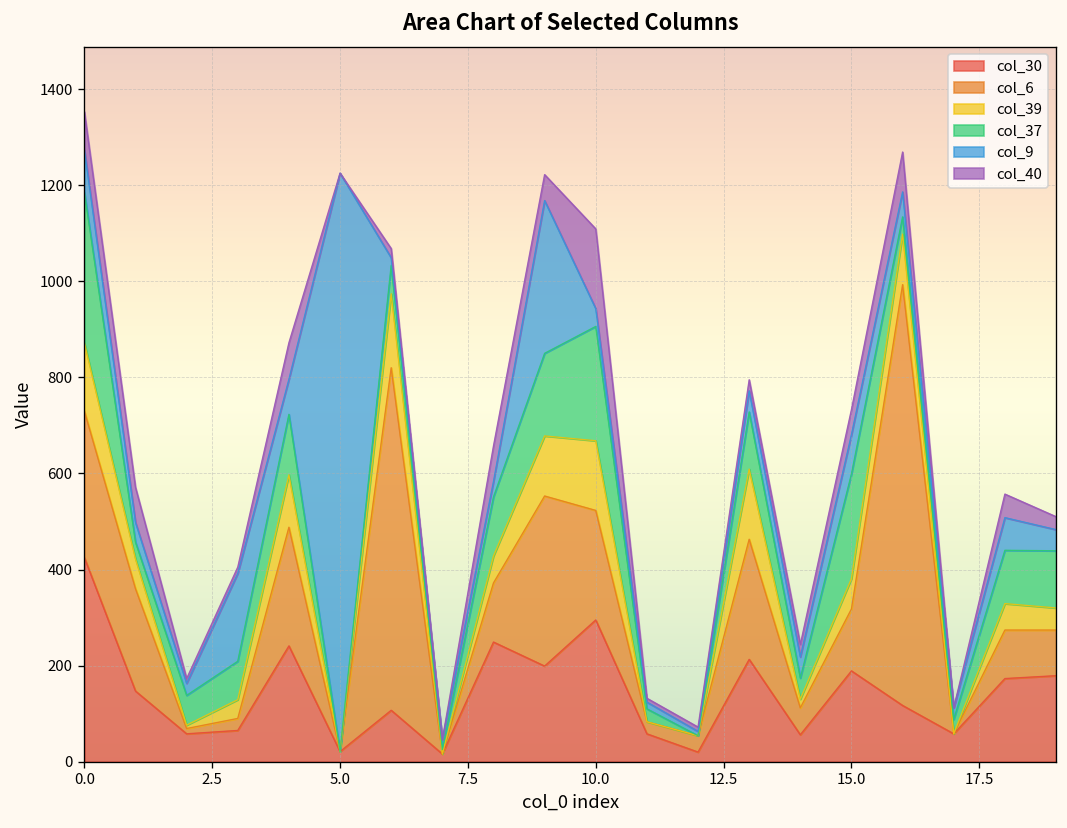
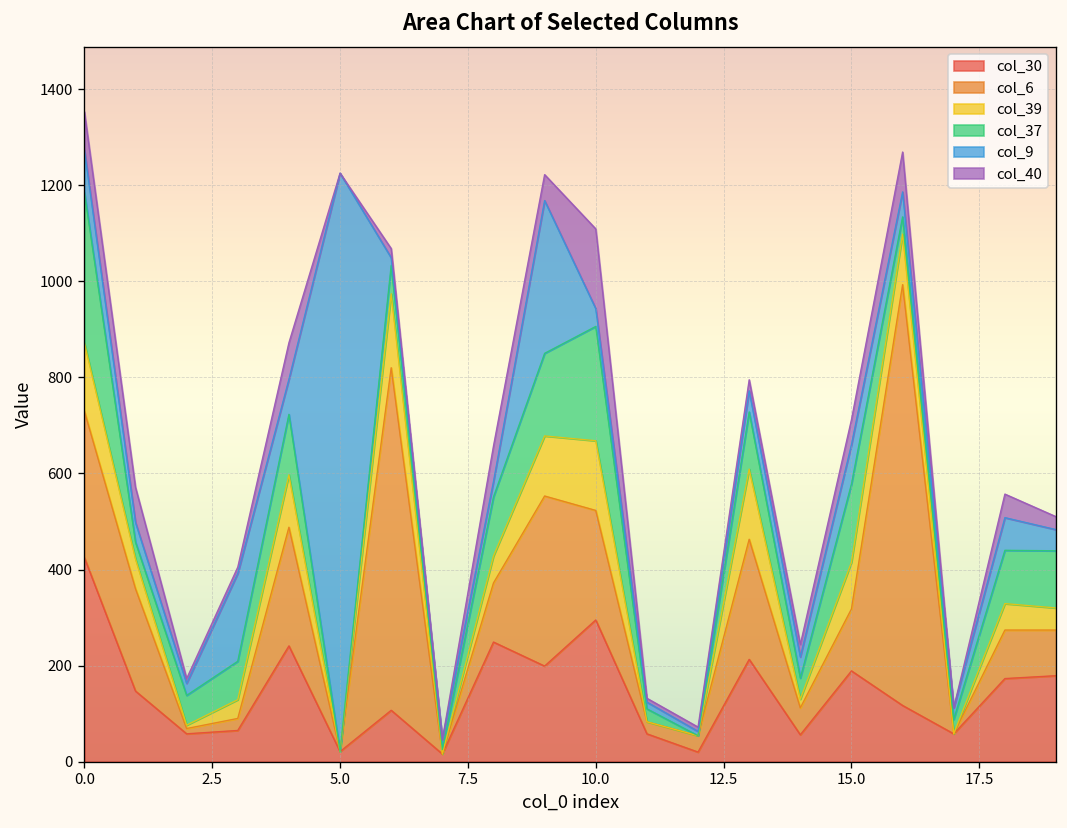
  {
    "col_39": {
      "0.0": 140,
      "10.0": 150,
-     "15.0": 60
+     "15.0": 100
    },
    "col_37": {
      "0.0": 310,
      "10.0": 240,
-     "15.0": 220
+     "15.0": 160
    },
    "col_9": {
      "0.0": 90,
      "10.0": 40,
      "15.0": 80
    },
    "col_40": {
      "0.0": 80,
      "10.0": 170,
      "15.0": 50
    }
  }
